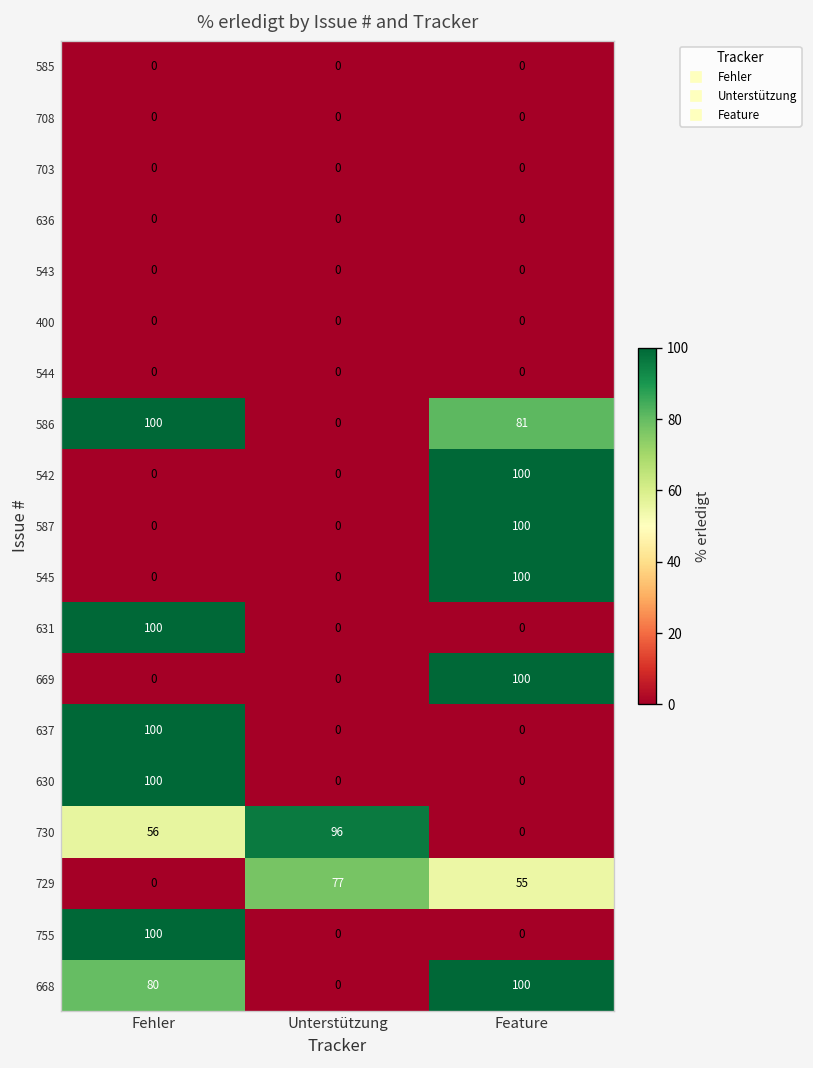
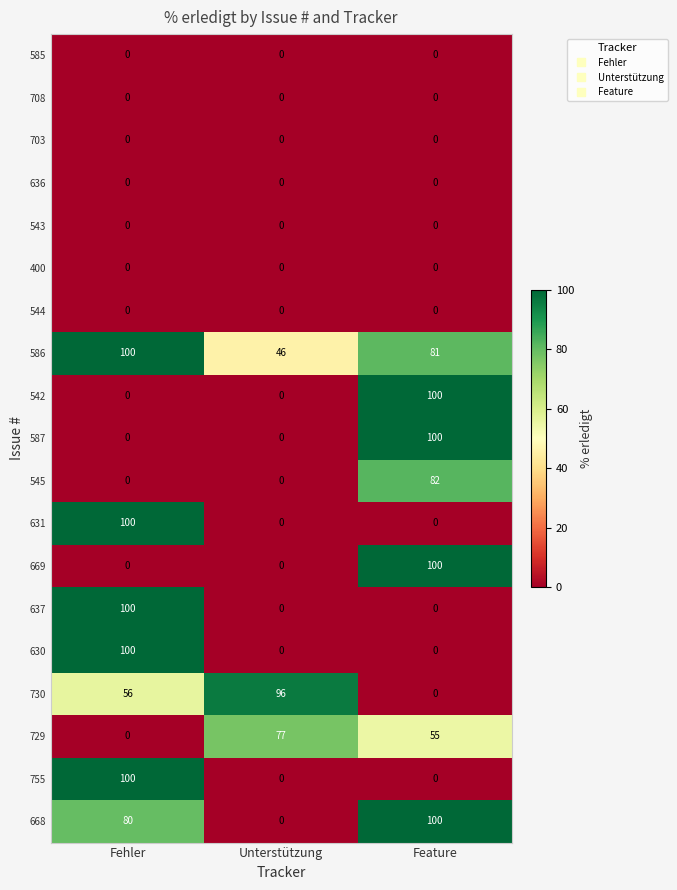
  {
    "585": {
      "Fehler": 0,
      "Unterstützung": 0,
      "Feature": 0
    },
    "708": {
      "Fehler": 0,
      "Unterstützung": 0,
      "Feature": 0
    },
    "703": {
      "Fehler": 0,
      "Unterstützung": 0,
      "Feature": 0
    },
    "636": {
      "Fehler": 0,
      "Unterstützung": 0,
      "Feature": 0
    },
    "543": {
      "Fehler": 0,
      "Unterstützung": 0,
      "Feature": 0
    },
    "400": {
      "Fehler": 0,
      "Unterstützung": 0,
      "Feature": 0
    },
    "544": {
      "Fehler": 0,
      "Unterstützung": 0,
      "Feature": 0
    },
    "586": {
      "Fehler": 100,
-     "Unterstützung": 0,
+     "Unterstützung": 46,
      "Feature": 81
    },
    "542": {
      "Fehler": 0,
      "Unterstützung": 0,
      "Feature": 100
    },
    "587": {
      "Fehler": 0,
      "Unterstützung": 0,
      "Feature": 100
    },
    "545": {
      "Fehler": 0,
      "Unterstützung": 0,
-     "Feature": 100
+     "Feature": 82
    },
    "631": {
      "Fehler": 100,
      "Unterstützung": 0,
      "Feature": 0
    },
    "669": {
      "Fehler": 0,
      "Unterstützung": 0,
      "Feature": 100
    },
    "637": {
      "Fehler": 100,
      "Unterstützung": 0,
      "Feature": 0
    },
    "630": {
      "Fehler": 100,
      "Unterstützung": 0,
      "Feature": 0
    },
    "730": {
      "Fehler": 56,
      "Unterstützung": 96,
      "Feature": 0
    },
    "729": {
      "Fehler": 0,
      "Unterstützung": 77,
      "Feature": 55
    },
    "755": {
      "Fehler": 100,
      "Unterstützung": 0,
      "Feature": 0
    },
    "668": {
      "Fehler": 80,
      "Unterstützung": 0,
      "Feature": 100
    }
  }
